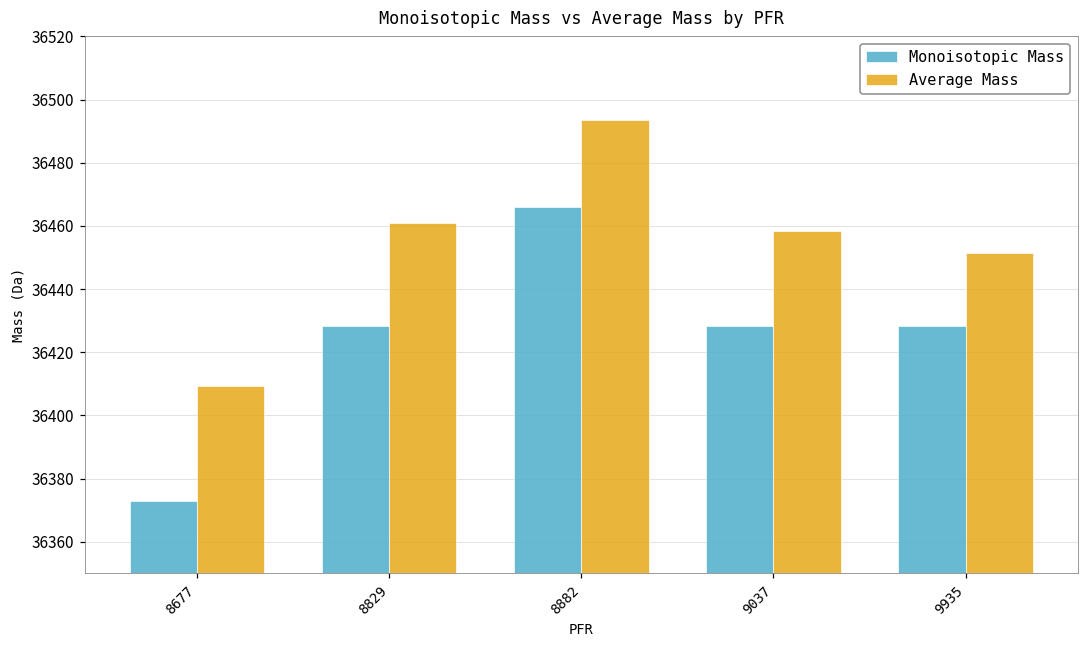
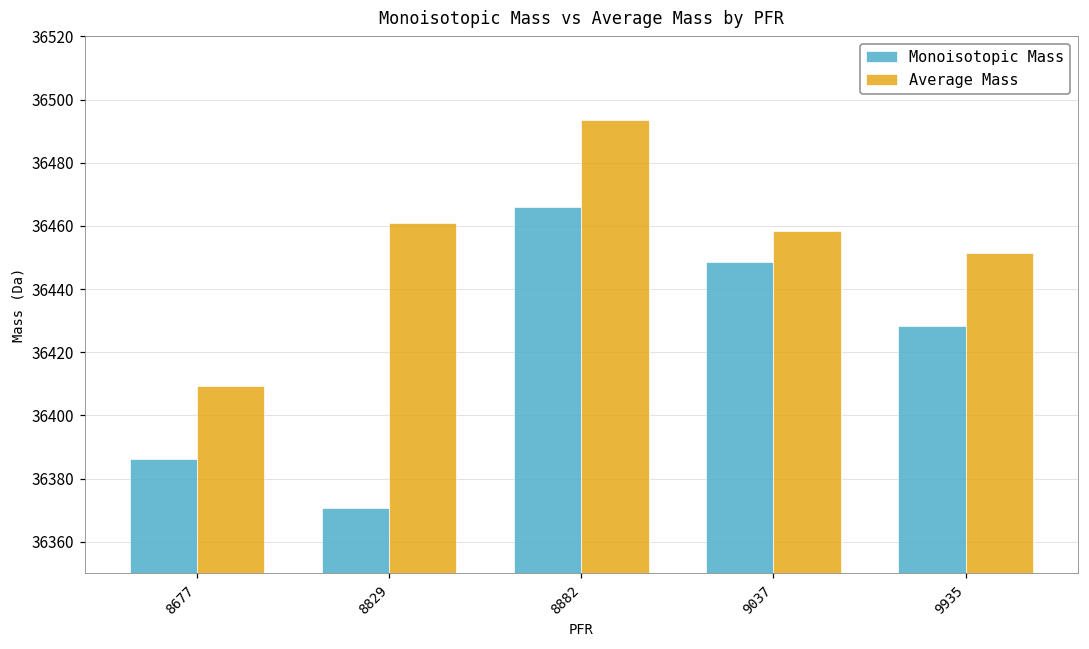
  {
    "Monoisotopic Mass": {
-     "8677": 36373,
-     "8829": 36428,
+     "8677": 36386,
+     "8829": 36371,
      "8882": 36466,
-     "9037": 36428,
+     "9037": 36448,
      "9935": 36428
    },
    "Average Mass": {
      "8677": 36409,
      "8829": 36461,
      "8882": 36493,
      "9037": 36458,
      "9935": 36451
    }
  }
